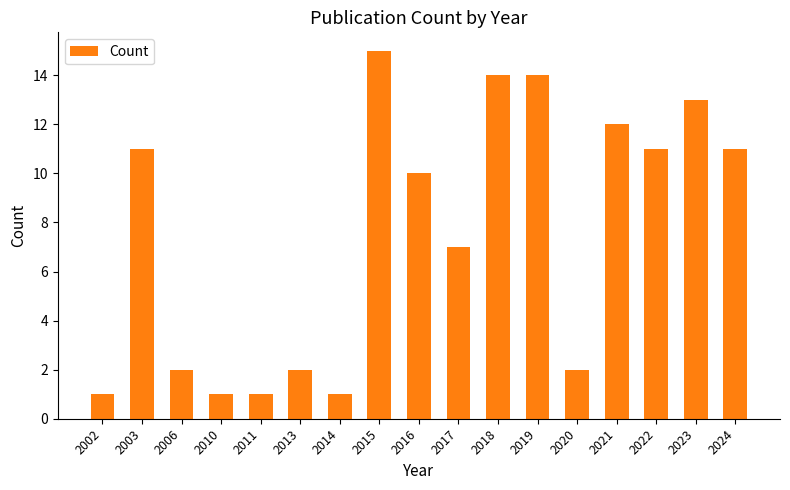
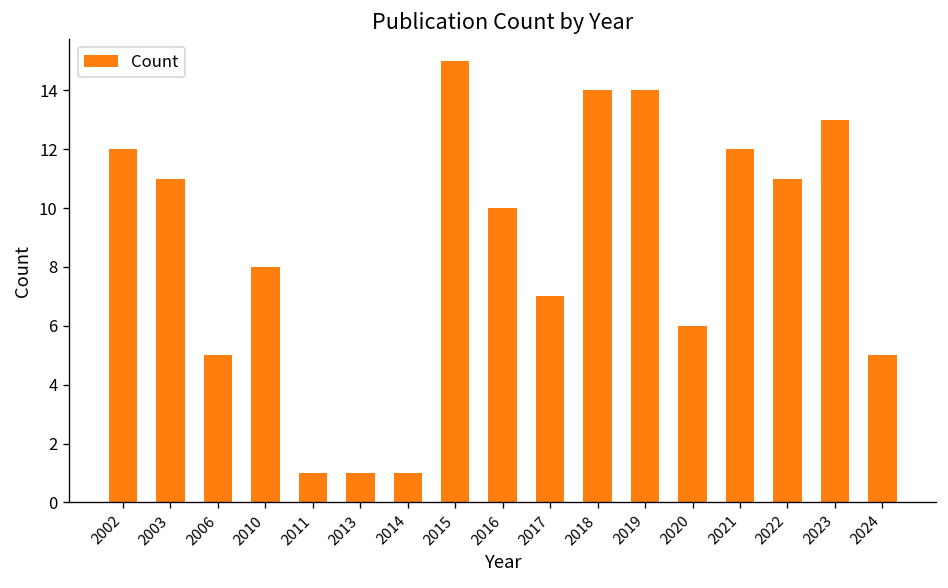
  {
-   "2002": 1,
+   "2002": 12,
    "2003": 11,
-   "2006": 2,
-   "2010": 1,
+   "2006": 5,
+   "2010": 8,
    "2011": 1,
-   "2013": 2,
+   "2013": 1,
    "2014": 1,
    "2015": 15,
    "2016": 10,
    "2017": 7,
    "2018": 14,
    "2019": 14,
-   "2020": 2,
+   "2020": 6,
    "2021": 12,
    "2022": 11,
    "2023": 13,
-   "2024": 11
+   "2024": 5
  }
